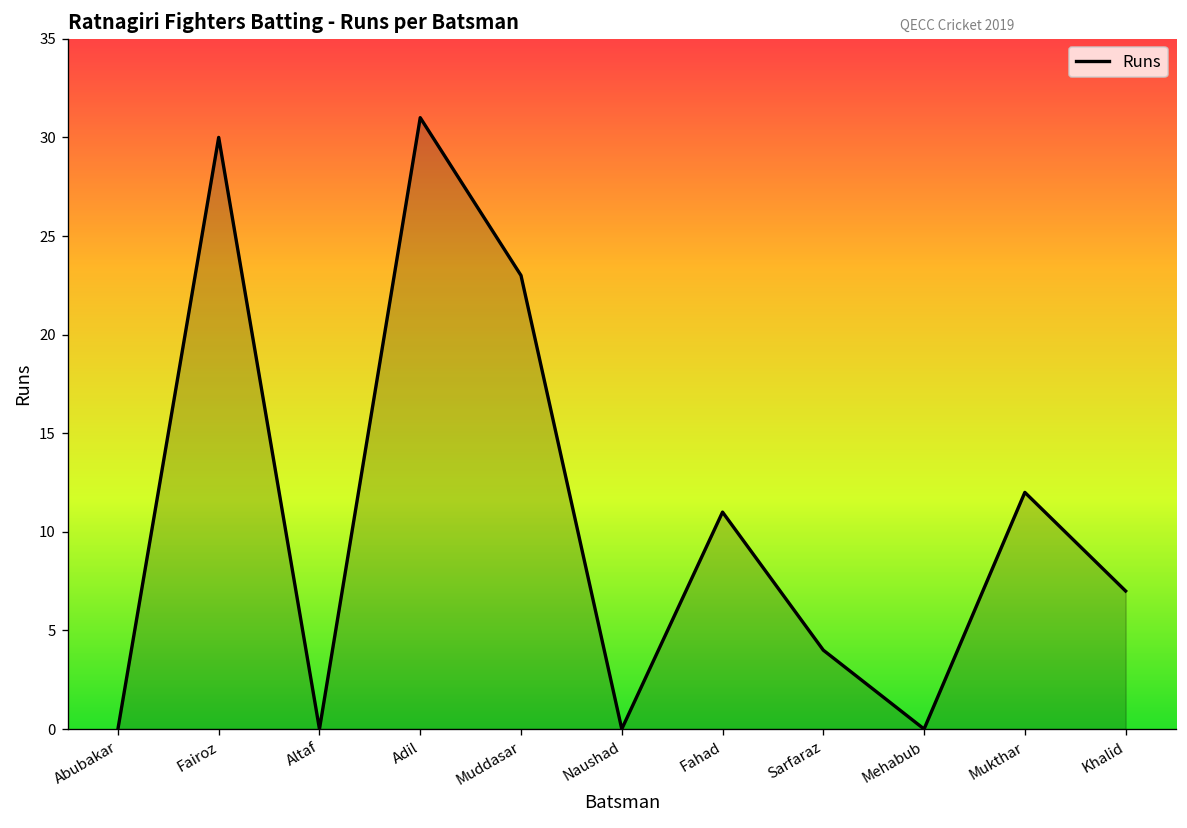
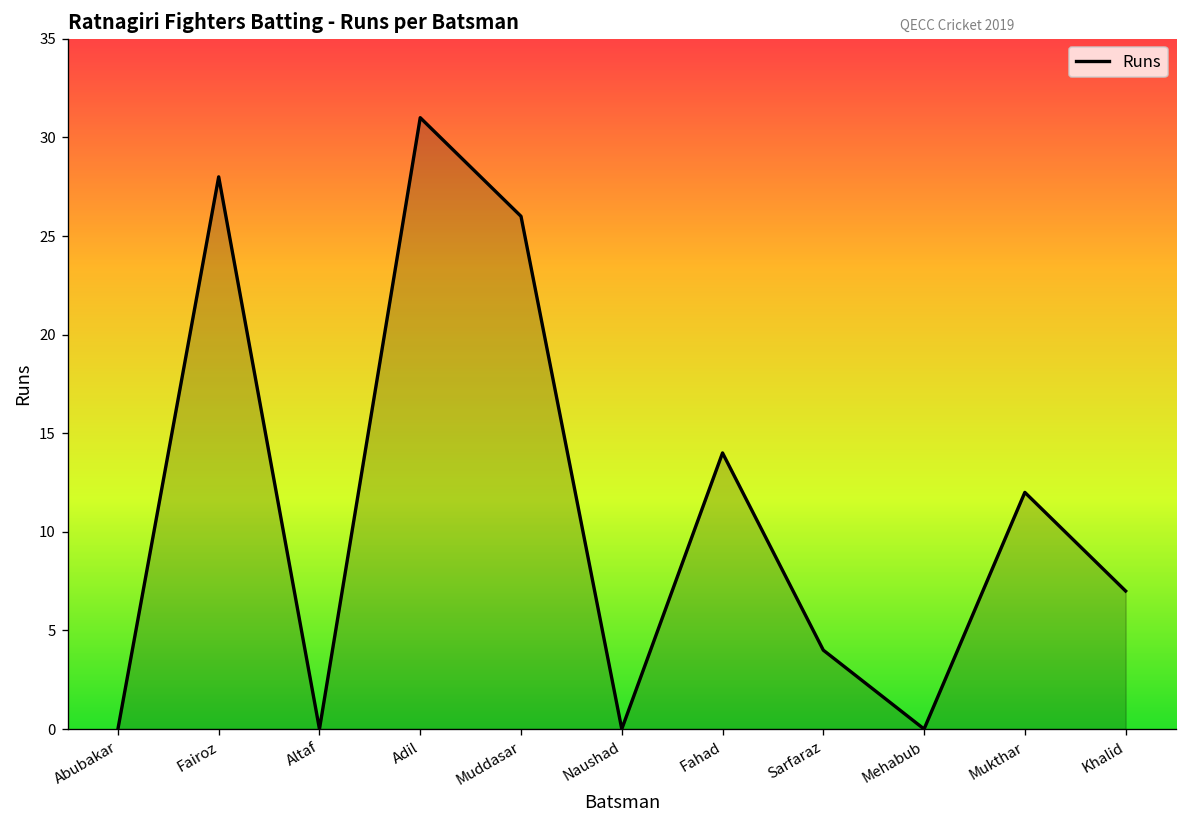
  {
    "Abubakar": 0,
-   "Fairoz": 30,
+   "Fairoz": 28,
    "Altaf": 0,
    "Adil": 31,
-   "Muddasar": 23,
+   "Muddasar": 26,
    "Naushad": 0,
-   "Fahad": 11,
+   "Fahad": 14,
    "Sarfaraz": 4,
    "Mehabub": 0,
    "Mukthar": 12,
    "Khalid": 7
  }
